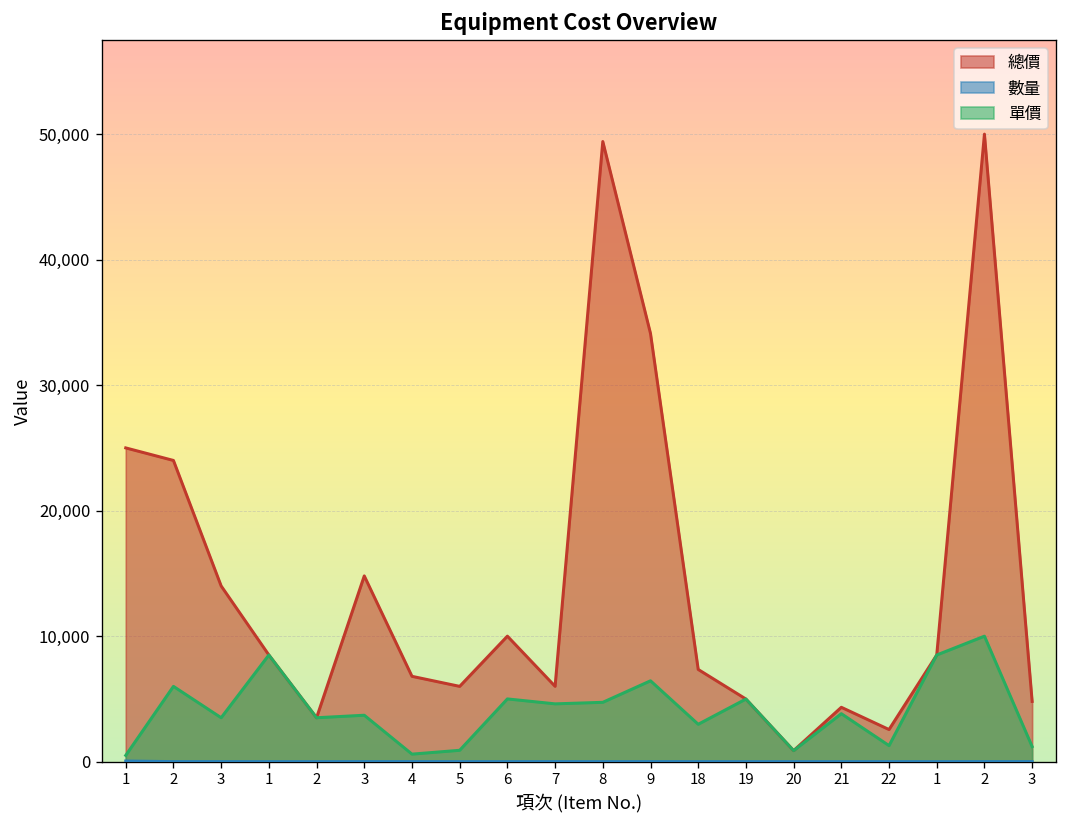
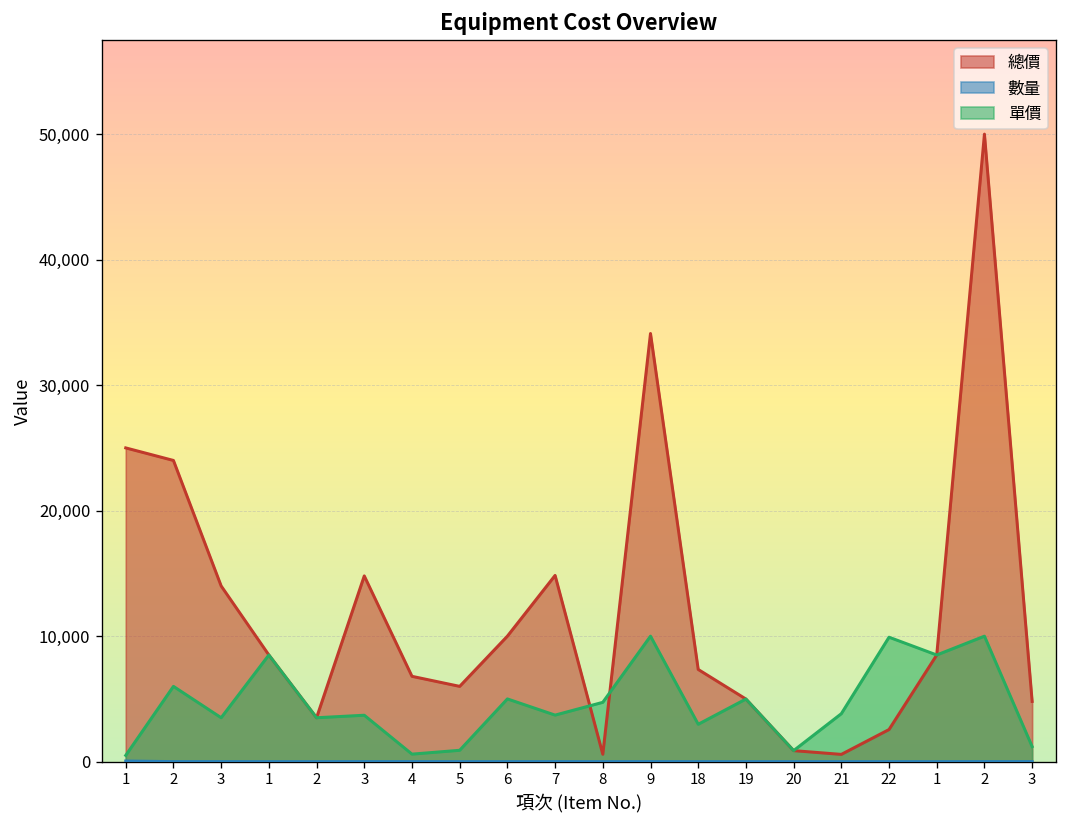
  {
    "總價": {
      "4": "6,800",
      "5": "6,000",
      "6": "10,000",
-     "7": "6,000",
-     "8": "49,400",
+     "7": "14,800",
+     "8": "600",
      "9": "34,100",
      "18": "7,300",
-     "21": "4,300",
+     "21": "600",
      "22": "2,600"
    },
    "數量": {
      "4": "0",
      "5": "0",
      "6": "0",
      "7": "0",
      "8": "0",
      "9": "0",
      "18": "0",
      "19": "0",
      "20": "0",
      "21": "0",
      "22": "0"
    },
    "單價": {
      "4": "600",
      "5": "900",
      "6": "5,000",
-     "7": "4,600",
+     "7": "3,700",
      "8": "4,700",
-     "9": "6,400",
+     "9": "10,000",
      "18": "3,000",
      "21": "3,800",
-     "22": "1,300"
+     "22": "9,900"
    }
  }
